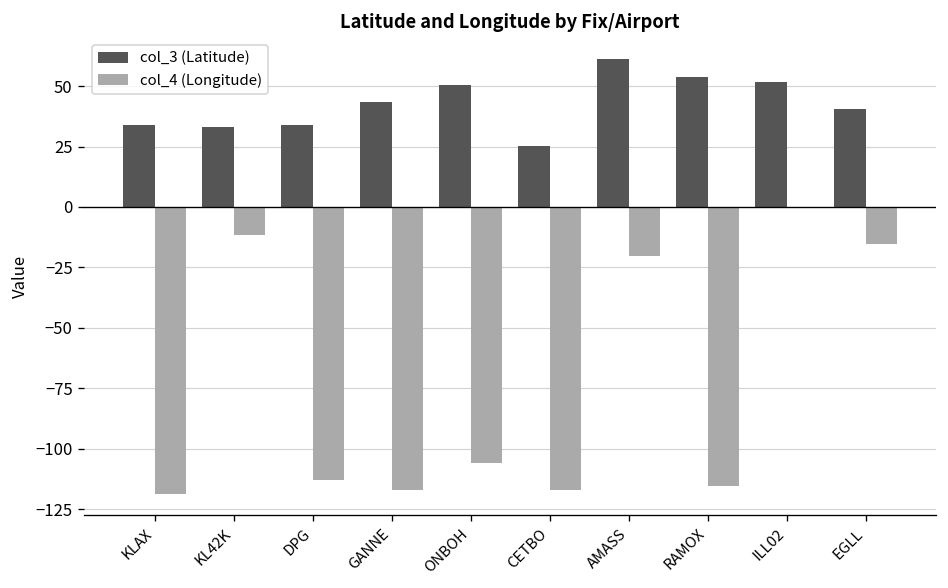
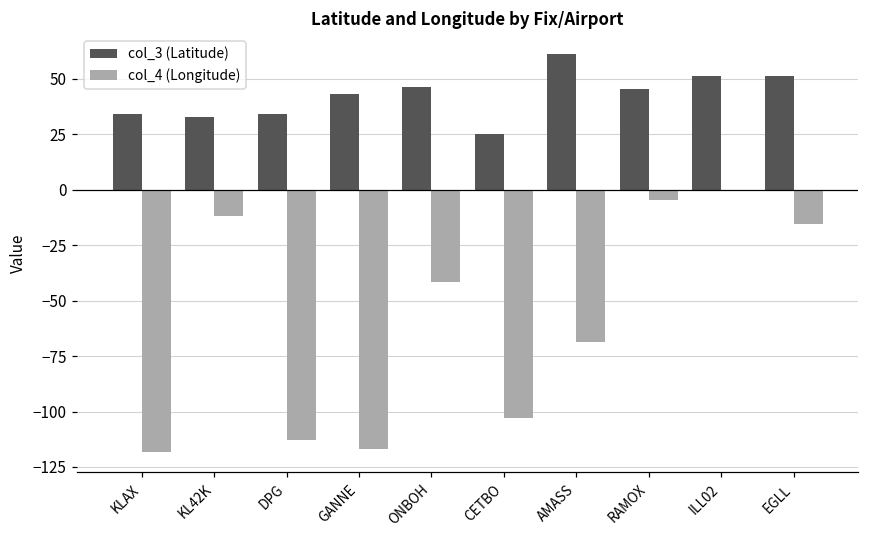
  {
    "col_3 (Latitude)": {
      "KLAX": 34,
      "KL42K": 33,
      "DPG": 34,
      "GANNE": 43,
-     "ONBOH": 50,
+     "ONBOH": 46,
      "CETBO": 25,
      "AMASS": 61,
-     "RAMOX": 54,
+     "RAMOX": 45,
      "ILL02": 51,
-     "EGLL": 40
+     "EGLL": 51
    },
    "col_4 (Longitude)": {
      "KLAX": -118,
      "KL42K": -12,
      "DPG": -113,
      "GANNE": -117,
-     "ONBOH": -106,
-     "CETBO": -117,
-     "AMASS": -20,
-     "RAMOX": -115,
+     "ONBOH": -41,
+     "CETBO": -103,
+     "AMASS": -69,
+     "RAMOX": -5,
      "EGLL": -15
    }
  }
